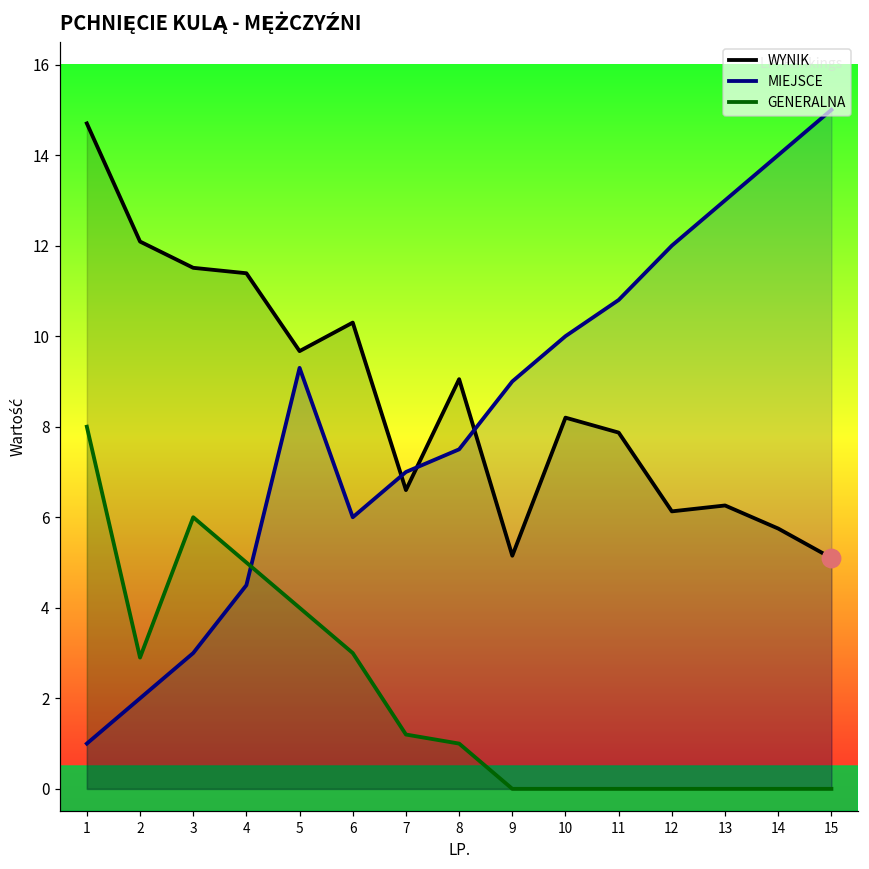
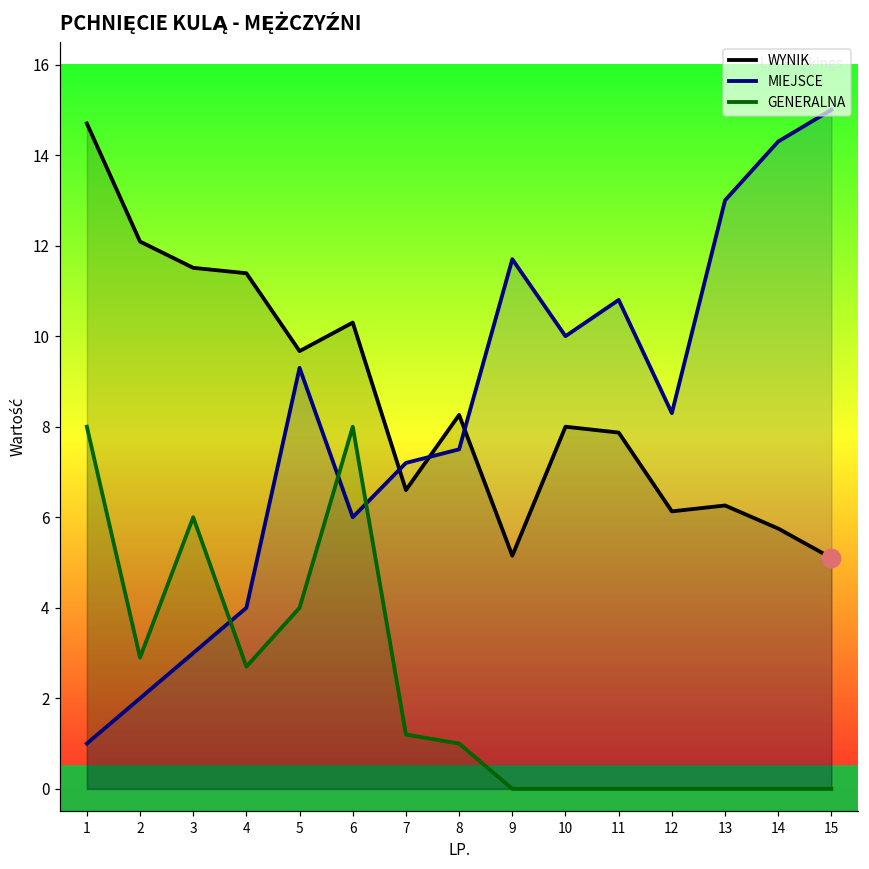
  {
    "WYNIK": {
      "1": 14.7,
      "2": 12.1,
      "3": 11.5,
      "4": 11.4,
      "5": 9.7,
      "6": 10.3,
      "7": 6.6,
-     "8": 9.1,
+     "8": 8.3,
      "9": 5.2,
-     "10": 8.2,
+     "10": 8.0,
      "11": 7.9,
      "12": 6.1,
      "13": 6.3,
      "14": 5.8
    },
    "MIEJSCE": {
      "1": 1.0,
      "2": 2.0,
      "3": 3.0,
-     "4": 4.5,
+     "4": 4.0,
      "5": 9.3,
      "6": 6.0,
-     "7": 7.0,
+     "7": 7.2,
      "8": 7.5,
-     "9": 9.0,
+     "9": 11.7,
      "10": 10.0,
      "11": 10.8,
-     "12": 12.0,
+     "12": 8.3,
      "13": 13.0,
-     "14": 14.0
+     "14": 14.3
    },
    "GENERALNA": {
      "1": 8.0,
      "2": 2.9,
      "3": 6.0,
-     "4": 5.0,
+     "4": 2.7,
      "5": 4.0,
-     "6": 3,
+     "6": 8,
      "7": 1.2,
      "8": 1.0
    }
  }
